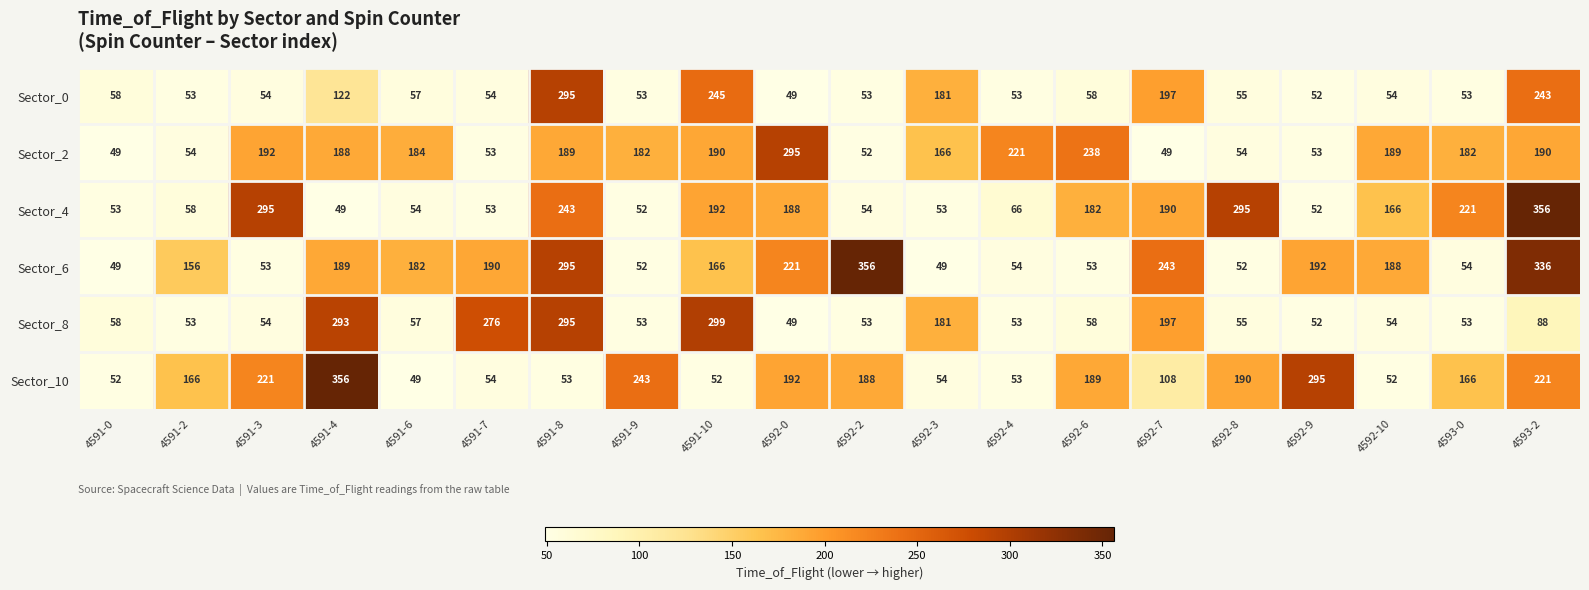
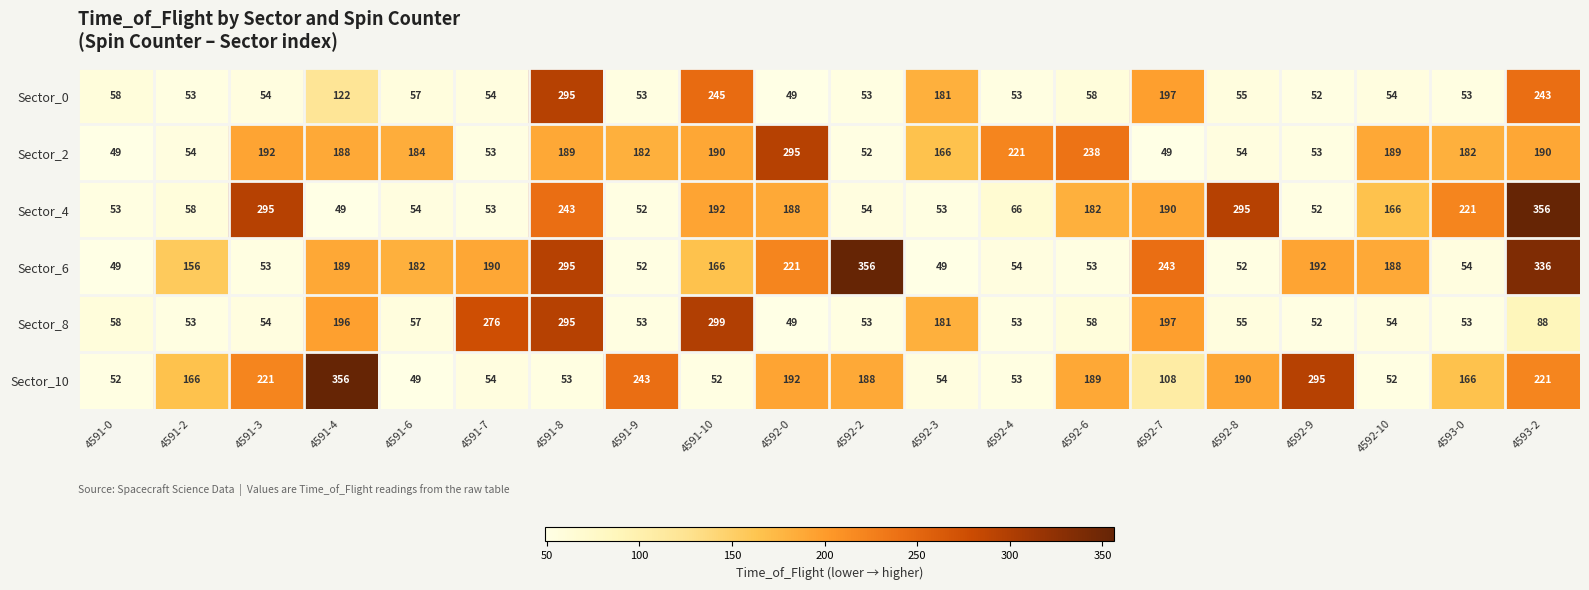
  {
    "Sector_0": {
      "4591-0": 58,
      "4591-2": 53,
      "4591-3": 54,
      "4591-4": 122,
      "4591-6": 57,
      "4591-7": 54,
      "4591-8": 295,
      "4591-9": 53,
      "4591-10": 245,
      "4592-0": 49,
      "4592-2": 53,
      "4592-3": 181,
      "4592-4": 53,
      "4592-6": 58,
      "4592-7": 197,
      "4592-8": 55,
      "4592-9": 52,
      "4592-10": 54,
      "4593-0": 53,
      "4593-2": 243
    },
    "Sector_2": {
      "4591-0": 49,
      "4591-2": 54,
      "4591-3": 192,
      "4591-4": 188,
      "4591-6": 184,
      "4591-7": 53,
      "4591-8": 189,
      "4591-9": 182,
      "4591-10": 190,
      "4592-0": 295,
      "4592-2": 52,
      "4592-3": 166,
      "4592-4": 221,
      "4592-6": 238,
      "4592-7": 49,
      "4592-8": 54,
      "4592-9": 53,
      "4592-10": 189,
      "4593-0": 182,
      "4593-2": 190
    },
    "Sector_4": {
      "4591-0": 53,
      "4591-2": 58,
      "4591-3": 295,
      "4591-4": 49,
      "4591-6": 54,
      "4591-7": 53,
      "4591-8": 243,
      "4591-9": 52,
      "4591-10": 192,
      "4592-0": 188,
      "4592-2": 54,
      "4592-3": 53,
      "4592-4": 66,
      "4592-6": 182,
      "4592-7": 190,
      "4592-8": 295,
      "4592-9": 52,
      "4592-10": 166,
      "4593-0": 221,
      "4593-2": 356
    },
    "Sector_6": {
      "4591-0": 49,
      "4591-2": 156,
      "4591-3": 53,
      "4591-4": 189,
      "4591-6": 182,
      "4591-7": 190,
      "4591-8": 295,
      "4591-9": 52,
      "4591-10": 166,
      "4592-0": 221,
      "4592-2": 356,
      "4592-3": 49,
      "4592-4": 54,
      "4592-6": 53,
      "4592-7": 243,
      "4592-8": 52,
      "4592-9": 192,
      "4592-10": 188,
      "4593-0": 54,
      "4593-2": 336
    },
    "Sector_8": {
      "4591-0": 58,
      "4591-2": 53,
      "4591-3": 54,
-     "4591-4": 293,
+     "4591-4": 196,
      "4591-6": 57,
      "4591-7": 276,
      "4591-8": 295,
      "4591-9": 53,
      "4591-10": 299,
      "4592-0": 49,
      "4592-2": 53,
      "4592-3": 181,
      "4592-4": 53,
      "4592-6": 58,
      "4592-7": 197,
      "4592-8": 55,
      "4592-9": 52,
      "4592-10": 54,
      "4593-0": 53,
      "4593-2": 88
    },
    "Sector_10": {
      "4591-0": 52,
      "4591-2": 166,
      "4591-3": 221,
      "4591-4": 356,
      "4591-6": 49,
      "4591-7": 54,
      "4591-8": 53,
      "4591-9": 243,
      "4591-10": 52,
      "4592-0": 192,
      "4592-2": 188,
      "4592-3": 54,
      "4592-4": 53,
      "4592-6": 189,
      "4592-7": 108,
      "4592-8": 190,
      "4592-9": 295,
      "4592-10": 52,
      "4593-0": 166,
      "4593-2": 221
    }
  }
